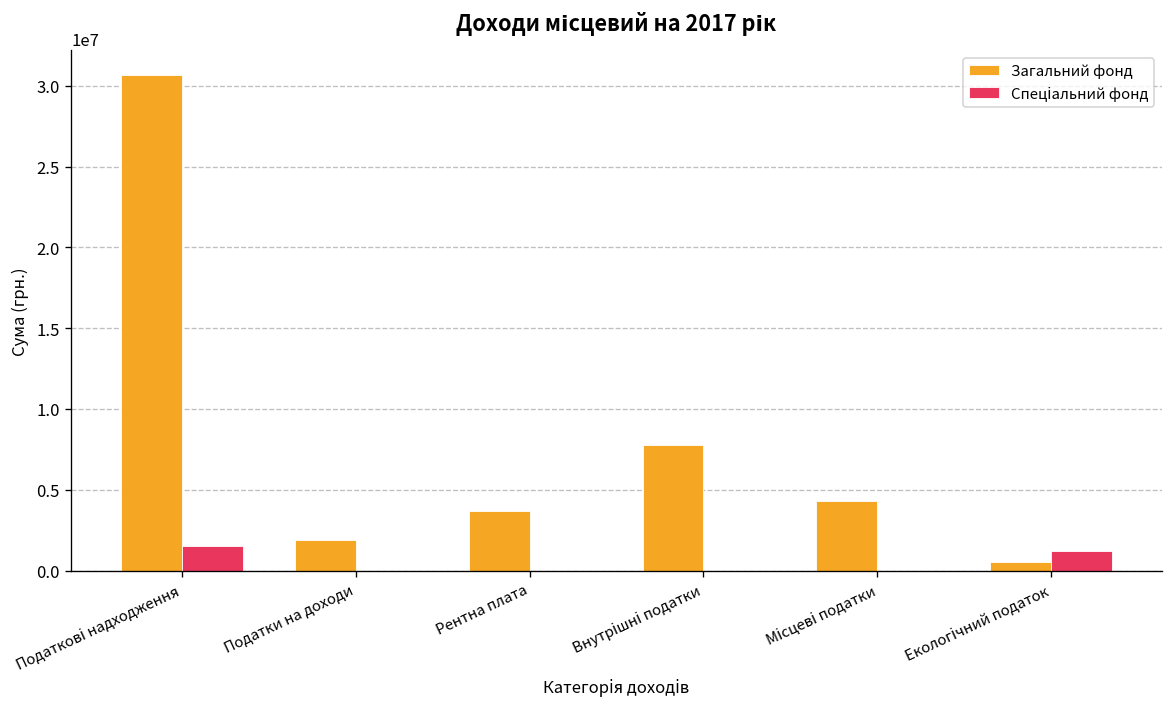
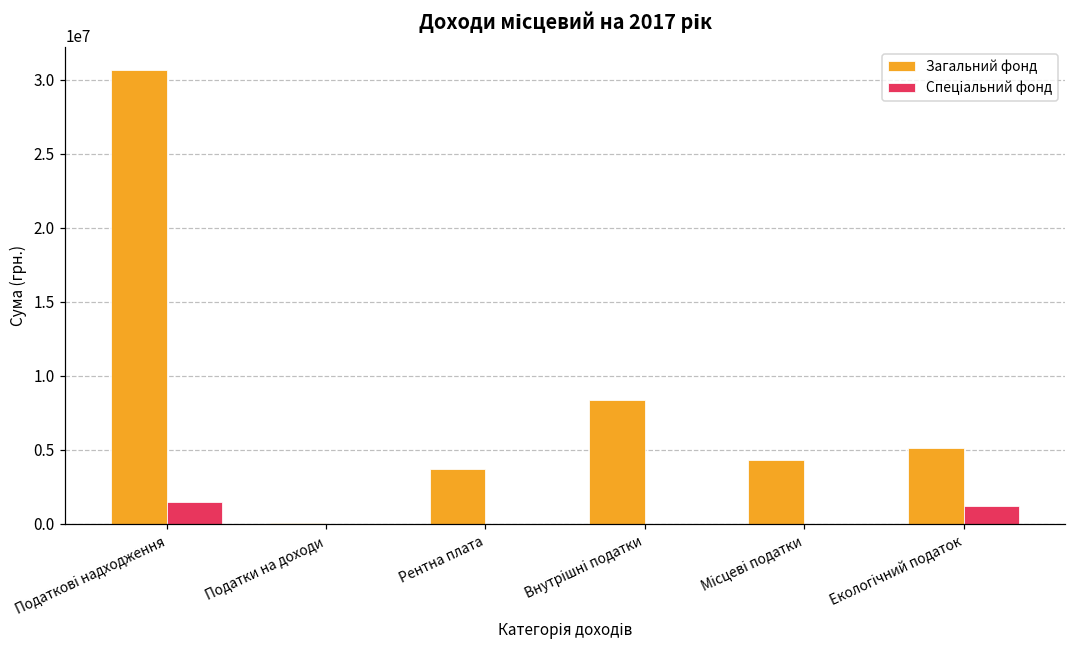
  {
    "Загальний фонд": {
      "Податкові надходження": 30700000,
-     "Податки на доходи": 1900000,
+     "Податки на доходи": 100000,
      "Рентна плата": 3700000,
-     "Внутрішні податки": 7800000,
+     "Внутрішні податки": 8400000,
      "Місцеві податки": 4300000,
-     "Екологічний податок": 500000
+     "Екологічний податок": 5100000
    },
    "Спеціальний фонд": {
      "Податкові надходження": 1500000,
      "Податки на доходи": 0,
      "Рентна плата": 0,
      "Внутрішні податки": 0,
      "Місцеві податки": 0,
      "Екологічний податок": 1200000
    }
  }
